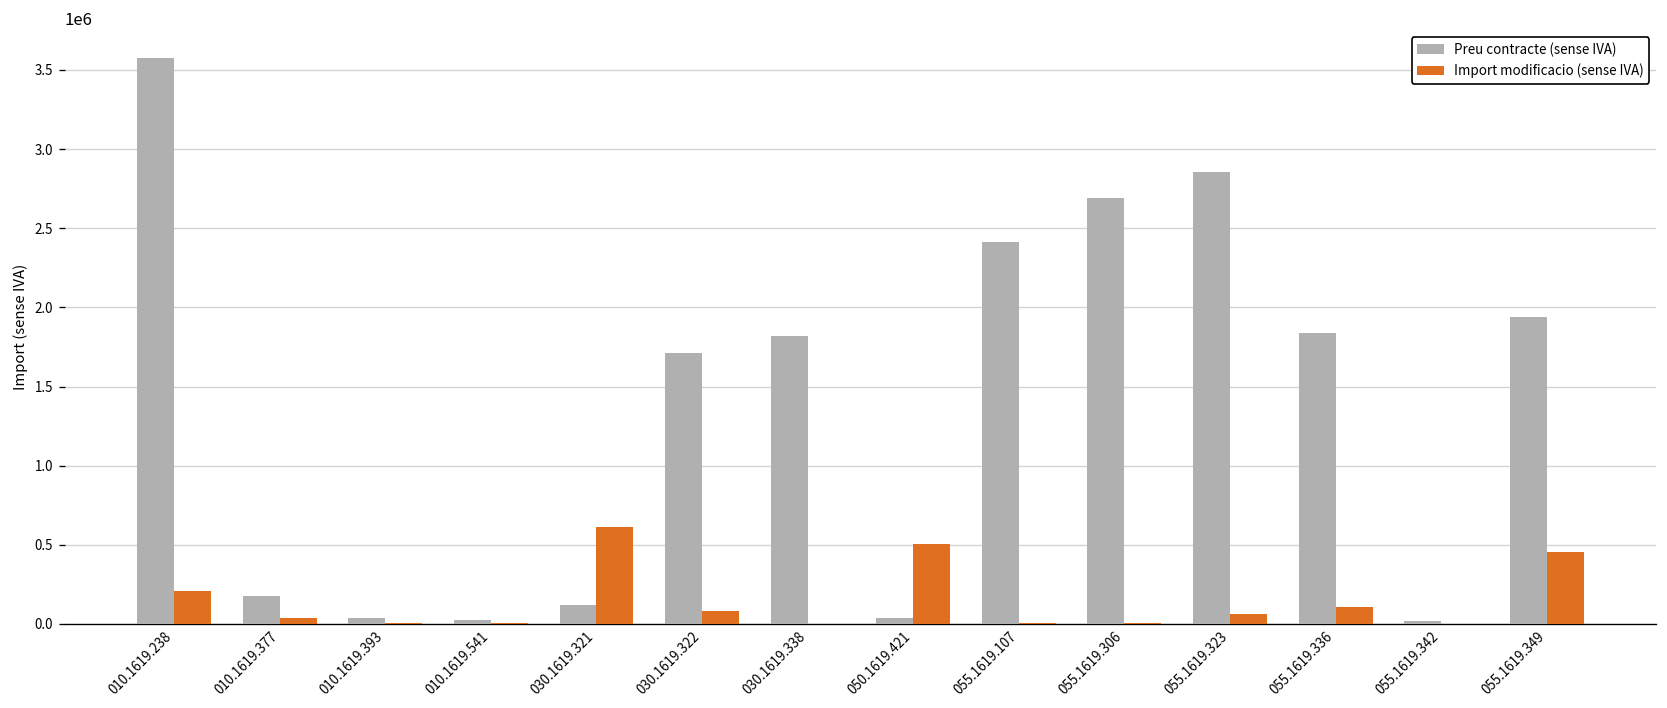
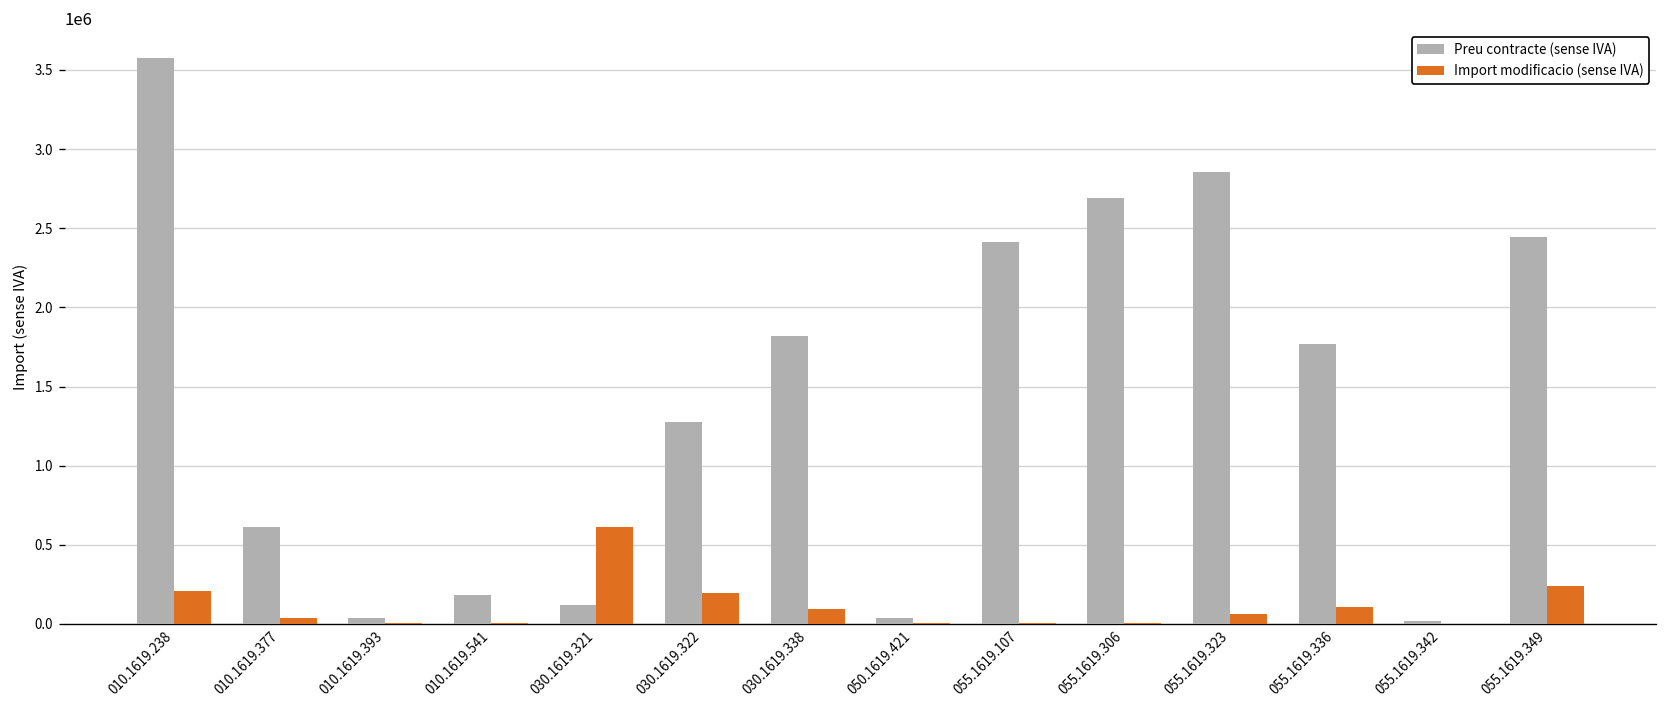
  {
    "Preu contracte (sense IVA)": {
      "010.1619.238": 3570000,
-     "010.1619.377": 180000,
+     "010.1619.377": 610000,
      "010.1619.393": 40000,
-     "010.1619.541": 30000,
+     "010.1619.541": 190000,
      "030.1619.321": 120000,
-     "030.1619.322": 1710000,
+     "030.1619.322": 1280000,
      "030.1619.338": 1820000,
      "050.1619.421": 40000,
      "055.1619.107": 2410000,
      "055.1619.306": 2690000,
      "055.1619.323": 2860000,
-     "055.1619.336": 1840000,
+     "055.1619.336": 1770000,
      "055.1619.342": 20000,
-     "055.1619.349": 1940000
+     "055.1619.349": 2450000
    },
    "Import modificacio (sense IVA)": {
      "010.1619.238": 210000,
      "010.1619.377": 40000,
      "030.1619.321": 610000,
-     "030.1619.322": 80000,
-     "030.1619.338": 0,
-     "050.1619.421": 510000,
+     "030.1619.322": 200000,
+     "030.1619.338": 90000,
+     "050.1619.421": 10000,
      "055.1619.323": 60000,
      "055.1619.336": 110000,
-     "055.1619.349": 450000
+     "055.1619.349": 240000
    }
  }
